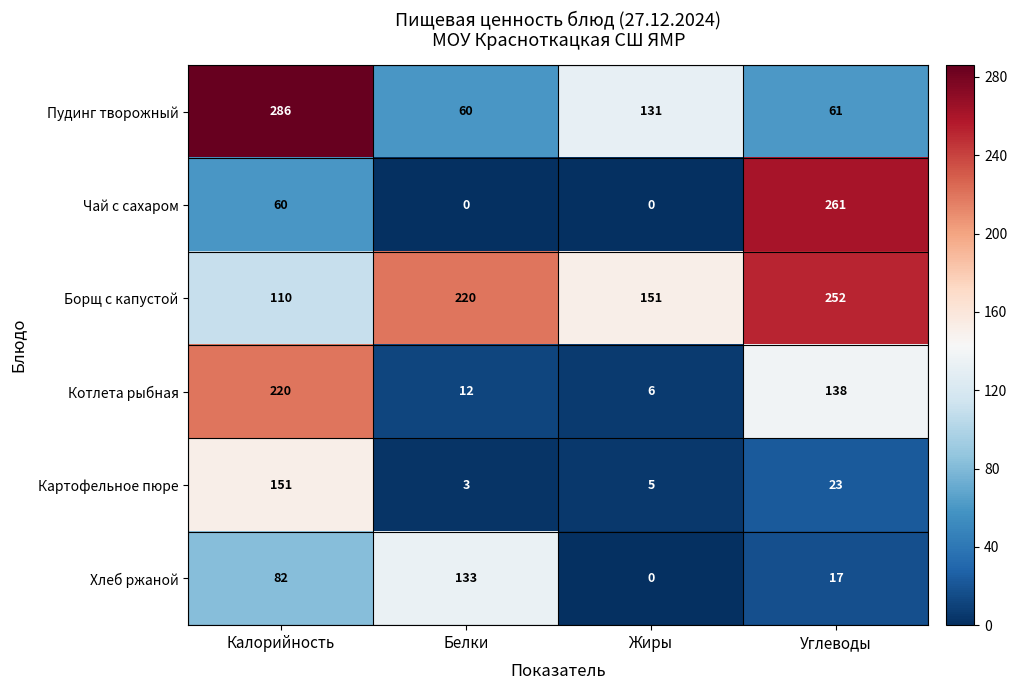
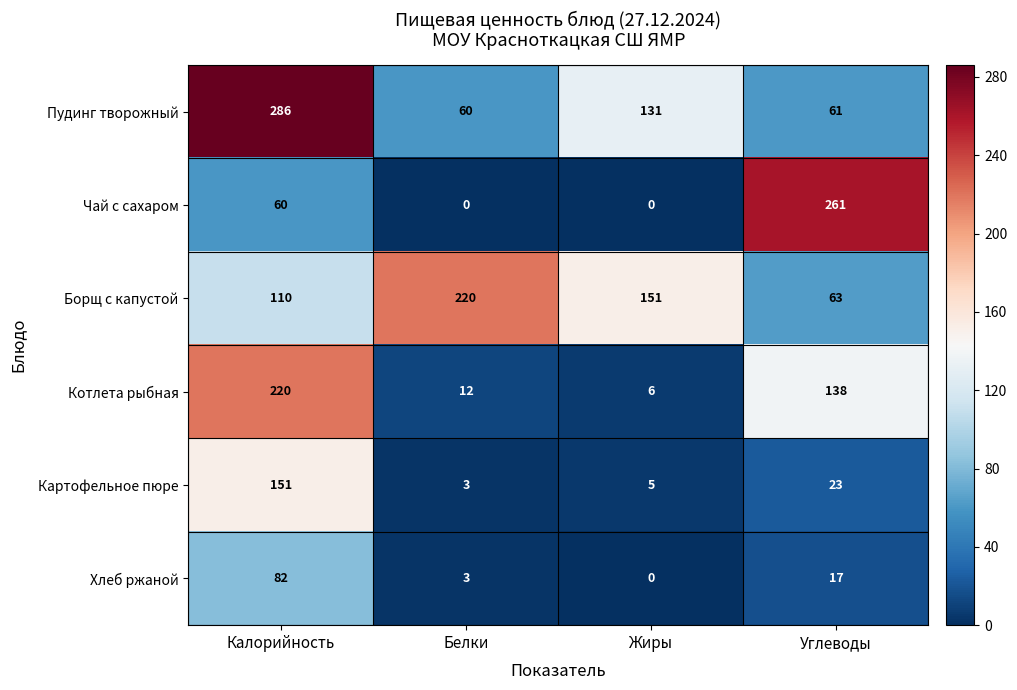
  {
    "Пудинг творожный": {
      "Калорийность": 286,
      "Белки": 60,
      "Жиры": 131,
      "Углеводы": 61
    },
    "Чай с сахаром": {
      "Калорийность": 60,
      "Белки": 0,
      "Жиры": 0,
      "Углеводы": 261
    },
    "Борщ с капустой": {
      "Калорийность": 110,
      "Белки": 220,
      "Жиры": 151,
-     "Углеводы": 252
+     "Углеводы": 63
    },
    "Котлета рыбная": {
      "Калорийность": 220,
      "Белки": 12,
      "Жиры": 6,
      "Углеводы": 138
    },
    "Картофельное пюре": {
      "Калорийность": 151,
      "Белки": 3,
      "Жиры": 5,
      "Углеводы": 23
    },
    "Хлеб ржаной": {
      "Калорийность": 82,
-     "Белки": 133,
+     "Белки": 3,
      "Жиры": 0,
      "Углеводы": 17
    }
  }
